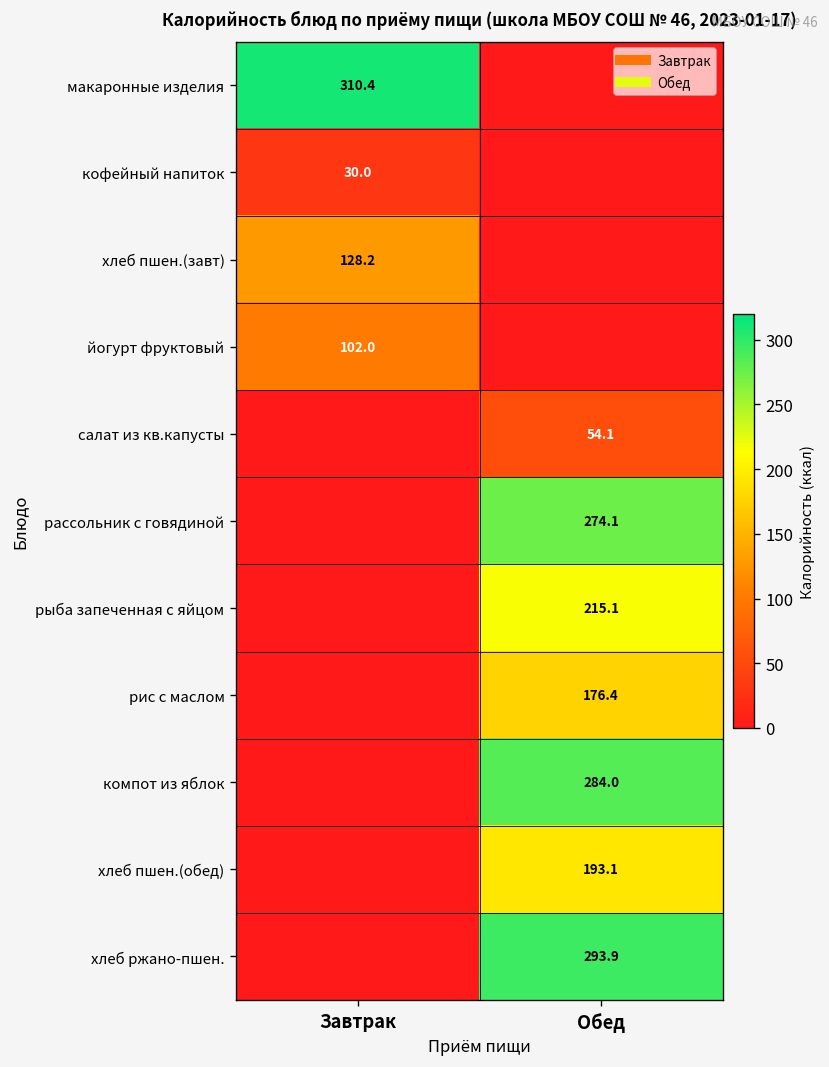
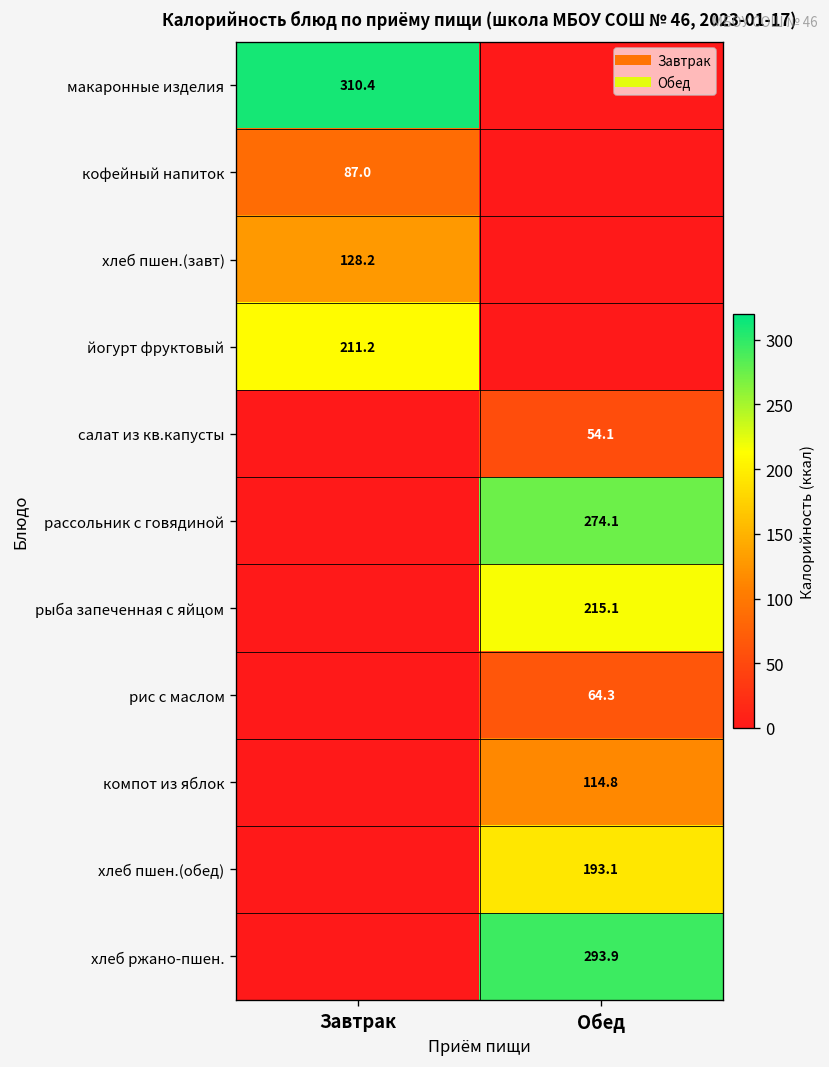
  {
    "макаронные изделия": {
      "Завтрак": 310.4
    },
    "кофейный напиток": {
-     "Завтрак": 30.0
+     "Завтрак": 87.0
    },
    "хлеб пшен.(завт)": {
      "Завтрак": 128.2
    },
    "йогурт фруктовый": {
-     "Завтрак": 102.0
+     "Завтрак": 211.2
    },
    "салат из кв.капусты": {
      "Обед": 54.1
    },
    "рассольник с говядиной": {
      "Обед": 274.1
    },
    "рыба запеченная с яйцом": {
      "Обед": 215.1
    },
    "рис с маслом": {
-     "Обед": 176.4
+     "Обед": 64.3
    },
    "компот из яблок": {
-     "Обед": 284.0
+     "Обед": 114.8
    },
    "хлеб пшен.(обед)": {
      "Обед": 193.1
    },
    "хлеб ржано-пшен.": {
      "Обед": 293.9
    }
  }
